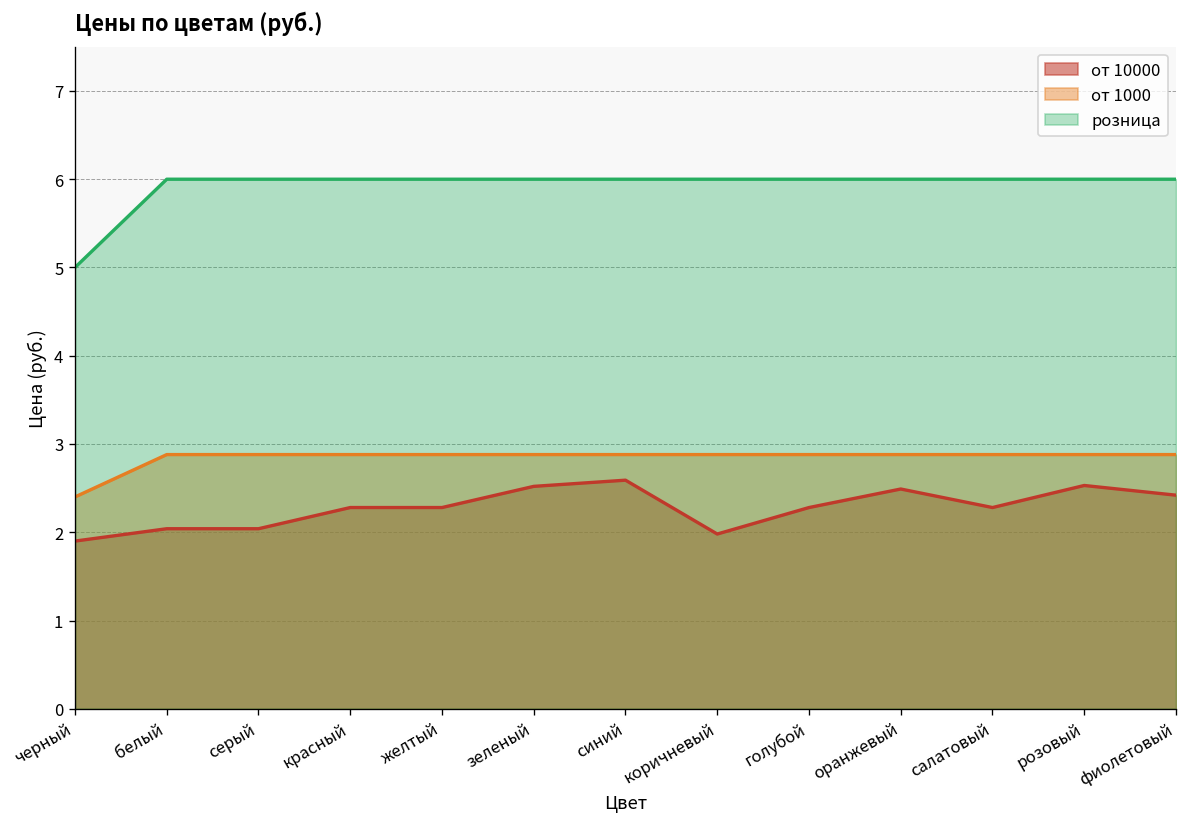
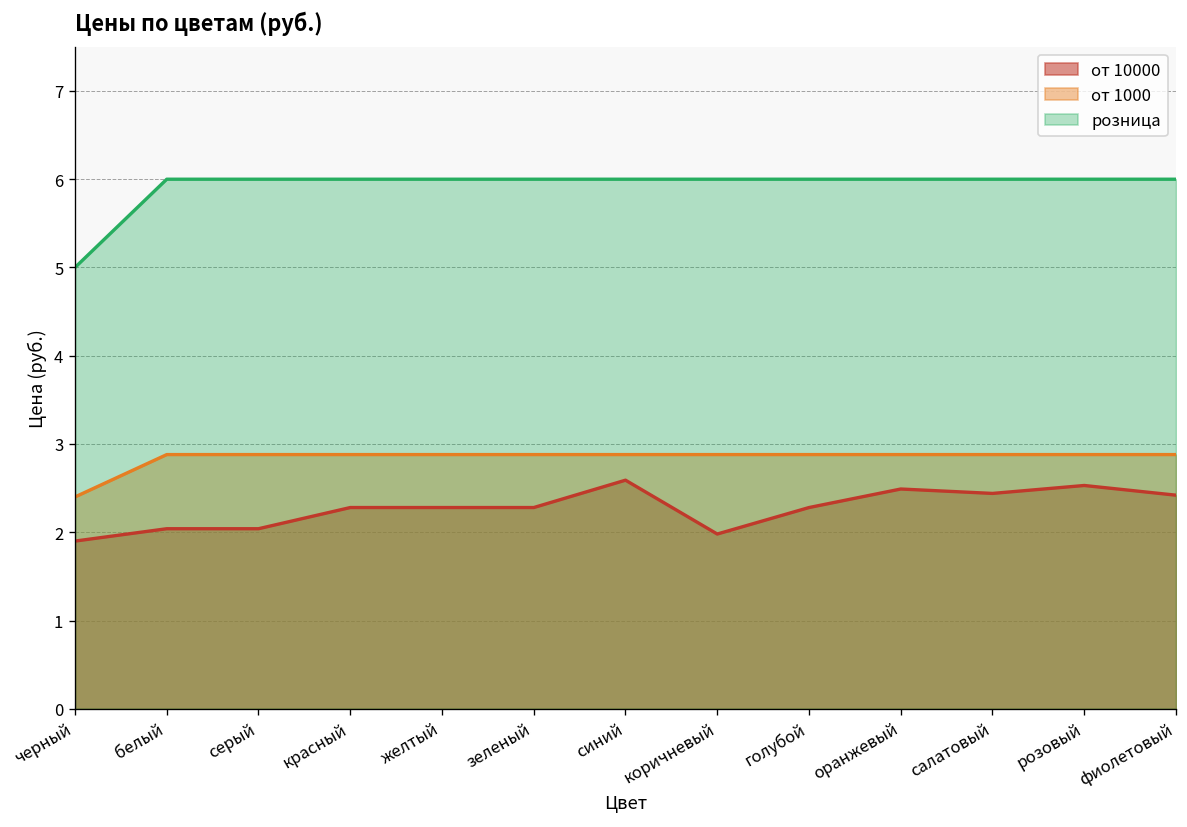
  {
    "от 10000": {
      "черный": 1.9,
      "белый": 2.0,
      "серый": 2.0,
      "красный": 2.3,
      "желтый": 2.3,
-     "зеленый": 2.5,
+     "зеленый": 2.3,
      "синий": 2.6,
      "коричневый": 2.0,
      "голубой": 2.3,
      "оранжевый": 2.5,
-     "салатовый": 2.3,
+     "салатовый": 2.4,
      "розовый": 2.5,
      "фиолетовый": 2.4
    },
    "от 1000": {
      "черный": 2.4,
      "белый": 2.9,
      "серый": 2.9,
      "красный": 2.9,
      "желтый": 2.9,
      "зеленый": 2.9,
      "синий": 2.9,
      "коричневый": 2.9,
      "голубой": 2.9,
      "оранжевый": 2.9,
      "салатовый": 2.9,
      "розовый": 2.9,
      "фиолетовый": 2.9
    },
    "розница": {
      "черный": 5.0,
      "белый": 6.0,
      "серый": 6.0,
      "красный": 6.0,
      "желтый": 6.0,
      "зеленый": 6.0,
      "синий": 6.0,
      "коричневый": 6.0,
      "голубой": 6.0,
      "оранжевый": 6.0,
      "салатовый": 6.0,
      "розовый": 6.0,
      "фиолетовый": 6.0
    }
  }
